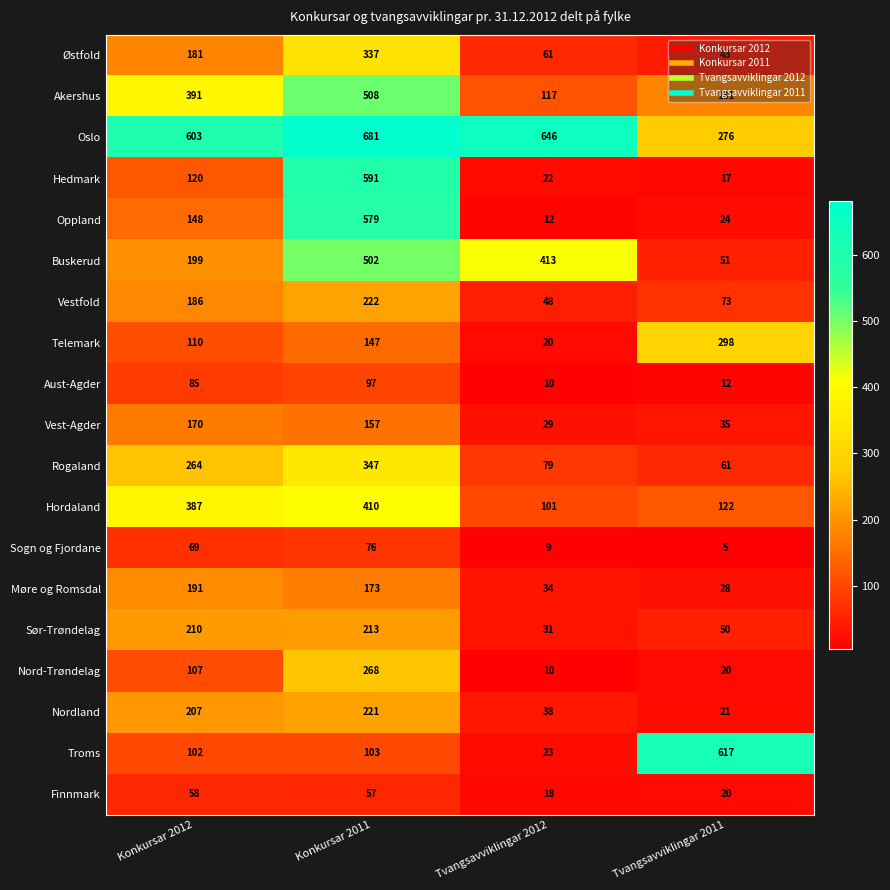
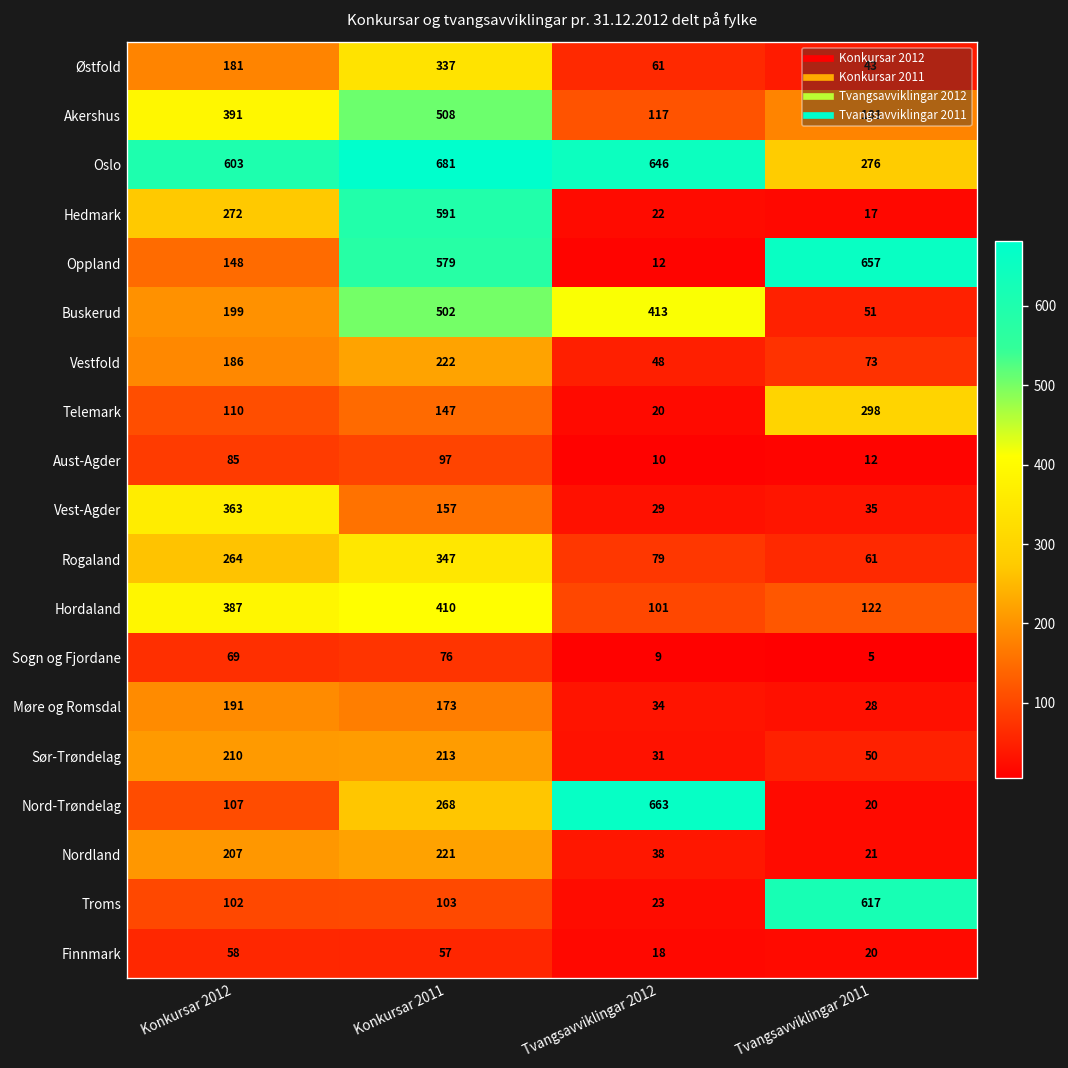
  {
    "Østfold": {
      "Konkursar 2012": 181,
      "Konkursar 2011": 337,
      "Tvangsavviklingar 2012": 61
    },
    "Akershus": {
      "Konkursar 2012": 391,
      "Konkursar 2011": 508,
      "Tvangsavviklingar 2012": 117
    },
    "Oslo": {
      "Konkursar 2012": 603,
      "Konkursar 2011": 681,
      "Tvangsavviklingar 2012": 646,
      "Tvangsavviklingar 2011": 276
    },
    "Hedmark": {
-     "Konkursar 2012": 120,
+     "Konkursar 2012": 272,
      "Konkursar 2011": 591,
      "Tvangsavviklingar 2012": 22,
      "Tvangsavviklingar 2011": 17
    },
    "Oppland": {
      "Konkursar 2012": 148,
      "Konkursar 2011": 579,
      "Tvangsavviklingar 2012": 12,
-     "Tvangsavviklingar 2011": 24
+     "Tvangsavviklingar 2011": 657
    },
    "Buskerud": {
      "Konkursar 2012": 199,
      "Konkursar 2011": 502,
      "Tvangsavviklingar 2012": 413,
      "Tvangsavviklingar 2011": 51
    },
    "Vestfold": {
      "Konkursar 2012": 186,
      "Konkursar 2011": 222,
      "Tvangsavviklingar 2012": 48,
      "Tvangsavviklingar 2011": 73
    },
    "Telemark": {
      "Konkursar 2012": 110,
      "Konkursar 2011": 147,
      "Tvangsavviklingar 2012": 20,
      "Tvangsavviklingar 2011": 298
    },
    "Aust-Agder": {
      "Konkursar 2012": 85,
      "Konkursar 2011": 97,
      "Tvangsavviklingar 2012": 10,
      "Tvangsavviklingar 2011": 12
    },
    "Vest-Agder": {
-     "Konkursar 2012": 170,
+     "Konkursar 2012": 363,
      "Konkursar 2011": 157,
      "Tvangsavviklingar 2012": 29,
      "Tvangsavviklingar 2011": 35
    },
    "Rogaland": {
      "Konkursar 2012": 264,
      "Konkursar 2011": 347,
      "Tvangsavviklingar 2012": 79,
      "Tvangsavviklingar 2011": 61
    },
    "Hordaland": {
      "Konkursar 2012": 387,
      "Konkursar 2011": 410,
      "Tvangsavviklingar 2012": 101,
      "Tvangsavviklingar 2011": 122
    },
    "Sogn og Fjordane": {
      "Konkursar 2012": 69,
      "Konkursar 2011": 76,
      "Tvangsavviklingar 2012": 9,
      "Tvangsavviklingar 2011": 5
    },
    "Møre og Romsdal": {
      "Konkursar 2012": 191,
      "Konkursar 2011": 173,
      "Tvangsavviklingar 2012": 34,
      "Tvangsavviklingar 2011": 28
    },
    "Sør-Trøndelag": {
      "Konkursar 2012": 210,
      "Konkursar 2011": 213,
      "Tvangsavviklingar 2012": 31,
      "Tvangsavviklingar 2011": 50
    },
    "Nord-Trøndelag": {
      "Konkursar 2012": 107,
      "Konkursar 2011": 268,
-     "Tvangsavviklingar 2012": 10,
+     "Tvangsavviklingar 2012": 663,
      "Tvangsavviklingar 2011": 20
    },
    "Nordland": {
      "Konkursar 2012": 207,
      "Konkursar 2011": 221,
      "Tvangsavviklingar 2012": 38,
      "Tvangsavviklingar 2011": 21
    },
    "Troms": {
      "Konkursar 2012": 102,
      "Konkursar 2011": 103,
      "Tvangsavviklingar 2012": 23,
      "Tvangsavviklingar 2011": 617
    },
    "Finnmark": {
      "Konkursar 2012": 58,
      "Konkursar 2011": 57,
      "Tvangsavviklingar 2012": 18,
      "Tvangsavviklingar 2011": 20
    }
  }
